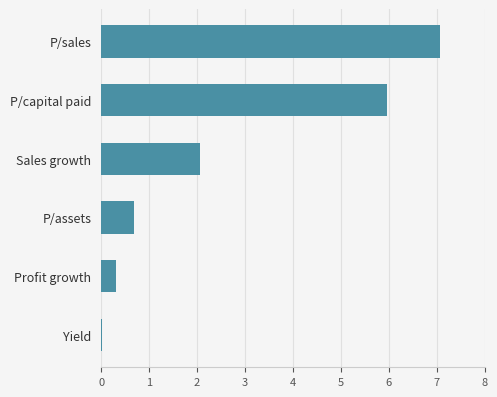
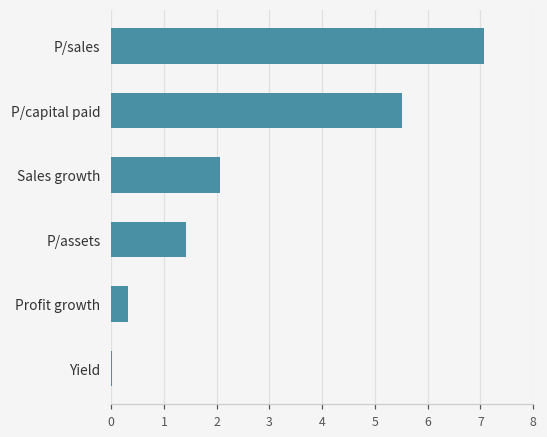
  {
    "P/sales": 7.1,
-   "P/capital paid": 6.0,
+   "P/capital paid": 5.5,
    "Sales growth": 2.1,
-   "P/assets": 0.7,
+   "P/assets": 1.4,
    "Profit growth": 0.3
  }
